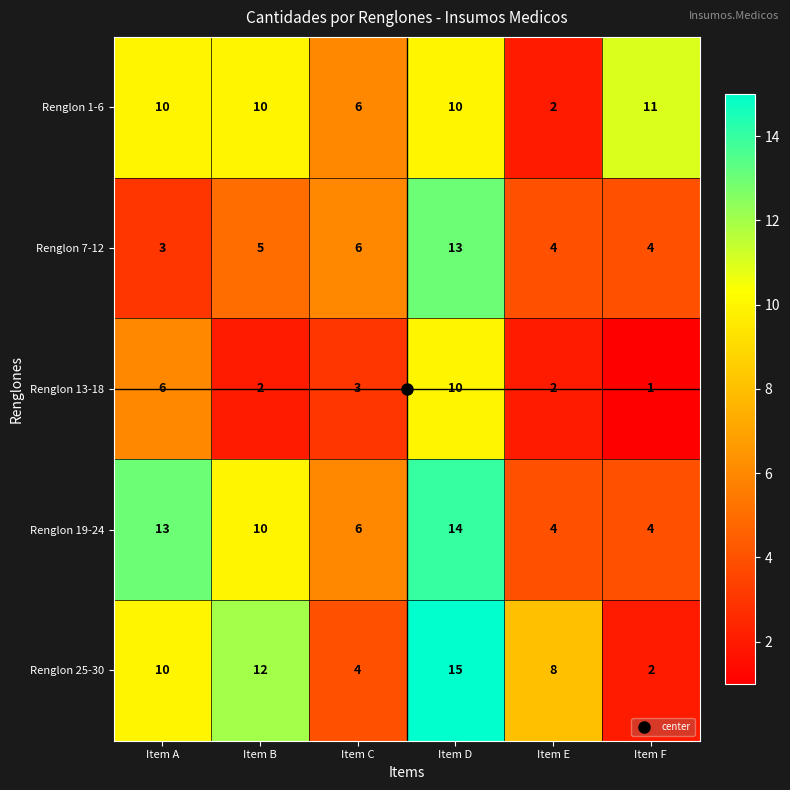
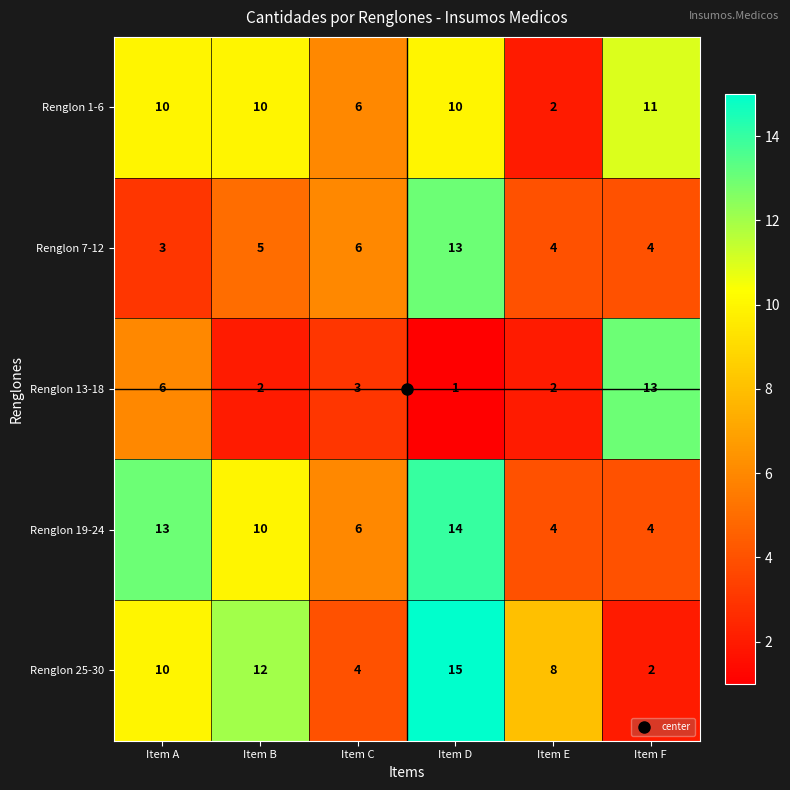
  {
    "Renglon 1-6": {
      "Item A": 10,
      "Item B": 10,
      "Item C": 6,
      "Item D": 10,
      "Item E": 2,
      "Item F": 11
    },
    "Renglon 7-12": {
      "Item A": 3,
      "Item B": 5,
      "Item C": 6,
      "Item D": 13,
      "Item E": 4,
      "Item F": 4
    },
    "Renglon 13-18": {
      "Item A": 6,
      "Item B": 2,
      "Item C": 3,
-     "Item D": 10,
+     "Item D": 1,
      "Item E": 2,
-     "Item F": 1
+     "Item F": 13
    },
    "Renglon 19-24": {
      "Item A": 13,
      "Item B": 10,
      "Item C": 6,
      "Item D": 14,
      "Item E": 4,
      "Item F": 4
    },
    "Renglon 25-30": {
      "Item A": 10,
      "Item B": 12,
      "Item C": 4,
      "Item D": 15,
      "Item E": 8,
      "Item F": 2
    }
  }
